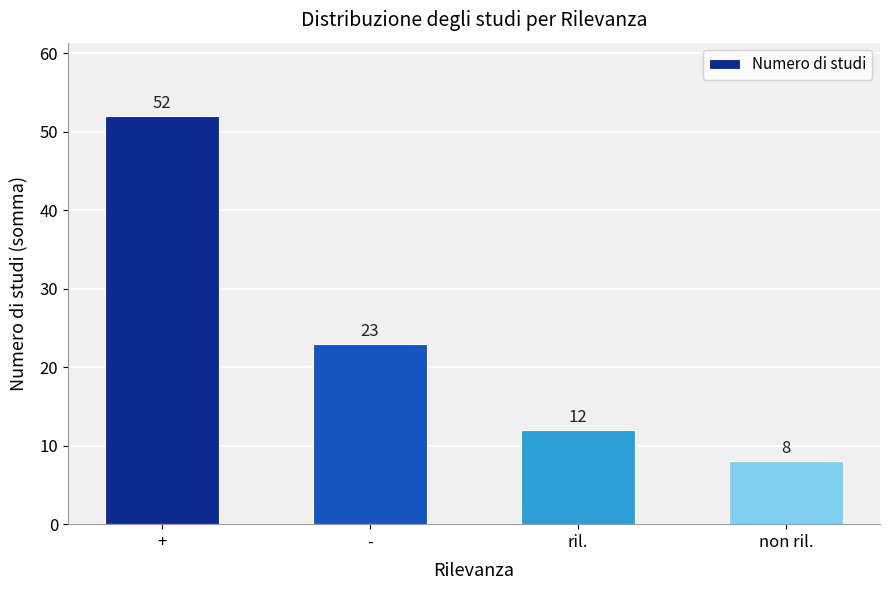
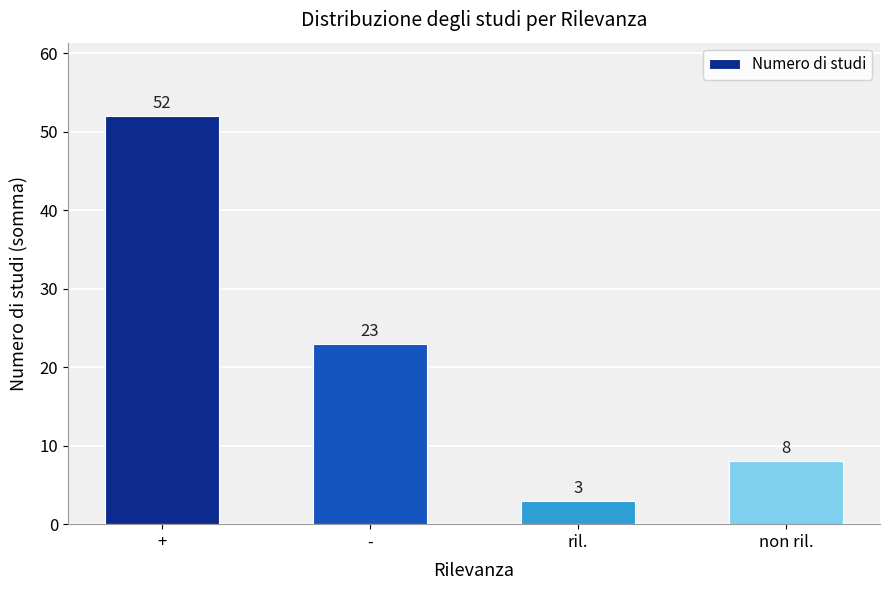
  {
    "+": 52,
    "-": 23,
-   "ril.": 12,
+   "ril.": 3,
    "non ril.": 8
  }
